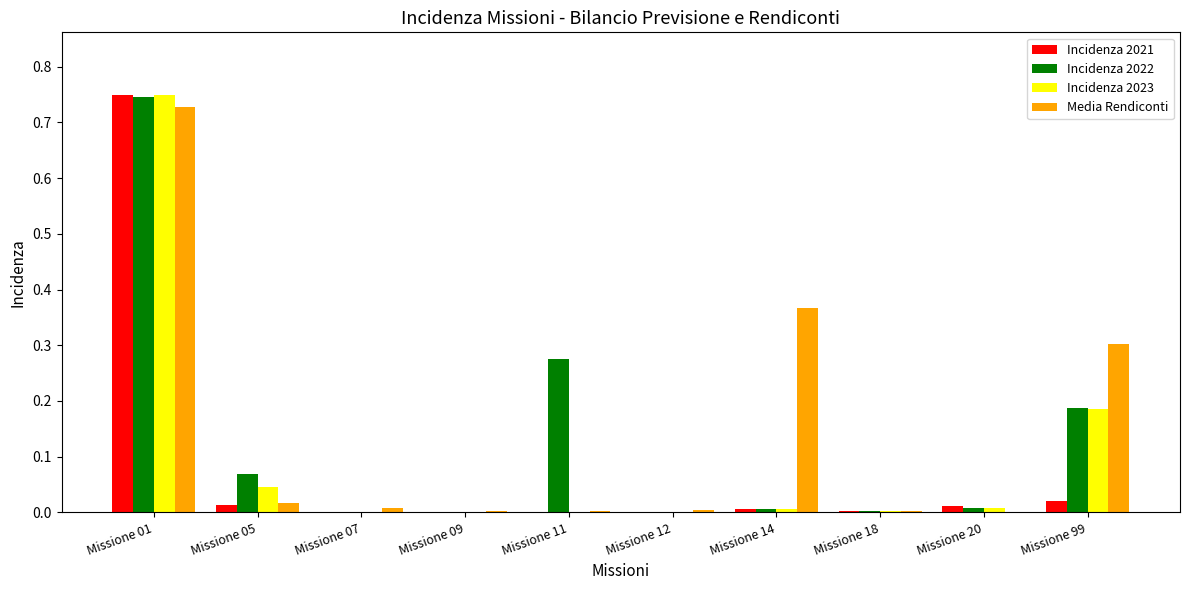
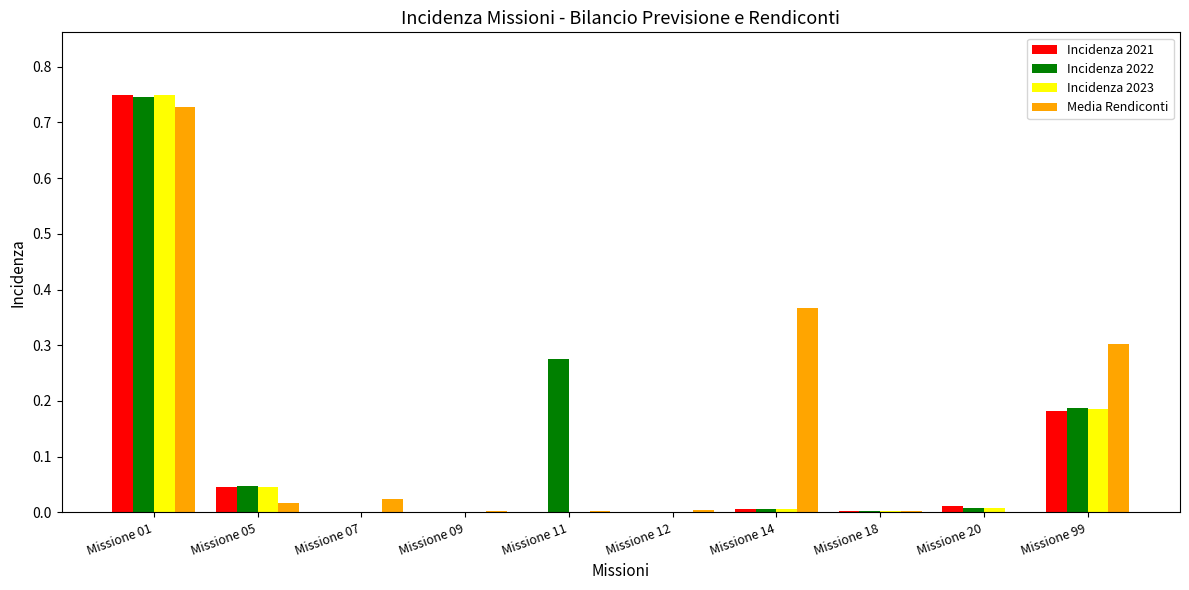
  {
    "Incidenza 2021": {
      "Missione 01": 0.75,
-     "Missione 05": 0.01,
+     "Missione 05": 0.05,
      "Missione 07": 0.00,
      "Missione 14": 0.01,
      "Missione 20": 0.01,
-     "Missione 99": 0.02
+     "Missione 99": 0.18
    },
    "Incidenza 2022": {
      "Missione 01": 0.75,
-     "Missione 05": 0.07,
+     "Missione 05": 0.05,
      "Missione 07": 0.00,
      "Missione 11": 0.27,
      "Missione 14": 0.01,
      "Missione 20": 0.01,
      "Missione 99": 0.19
    },
    "Incidenza 2023": {
      "Missione 01": 0.75,
      "Missione 05": 0.05,
      "Missione 07": 0.00,
      "Missione 14": 0.01,
      "Missione 20": 0.01,
      "Missione 99": 0.19
    },
    "Media Rendiconti": {
      "Missione 01": 0.73,
      "Missione 05": 0.02,
-     "Missione 07": 0.01,
+     "Missione 07": 0.02,
      "Missione 14": 0.37,
      "Missione 20": 0.00,
      "Missione 99": 0.30
    }
  }
